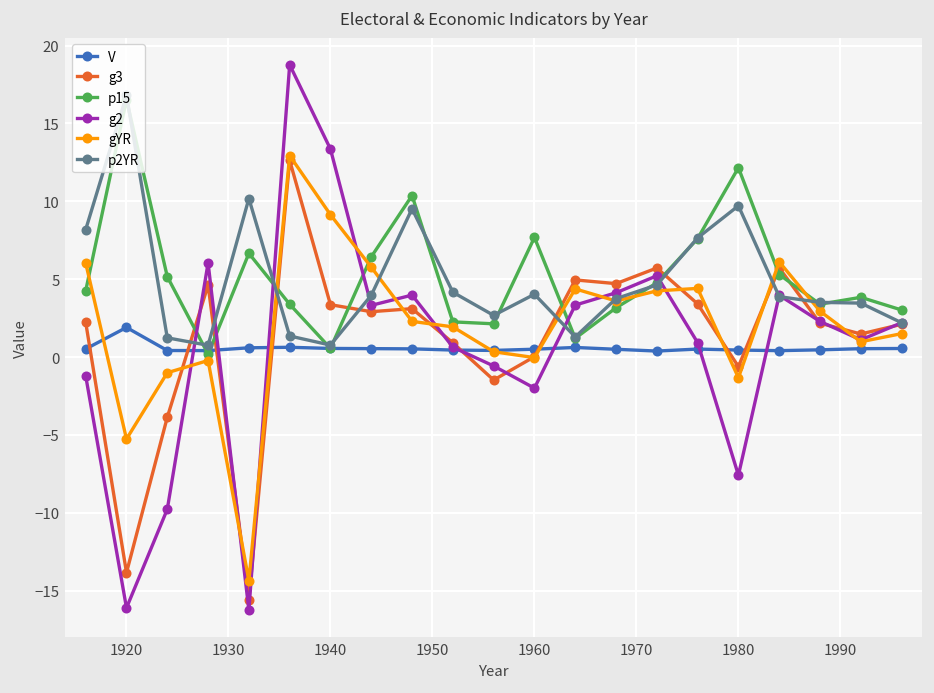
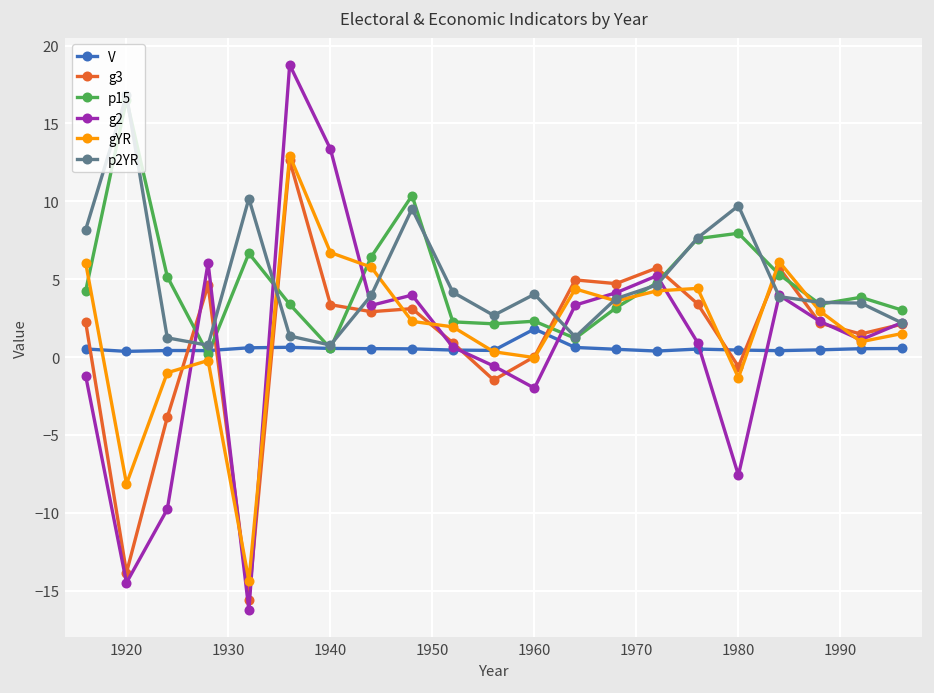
  {
    "V": {
-     "1920": 1.9,
-     "1960": 0.5,
+     "1920": 0.4,
+     "1960": 1.8,
      "1980": 0.4
    },
    "g3": {
      "1920": -13.8,
      "1940": 3.4,
      "1980": -0.6
    },
    "p15": {
-     "1960": 7.7,
-     "1980": 12.2
+     "1960": 2.3,
+     "1980": 7.9
    },
    "g2": {
-     "1920": -16.1,
+     "1920": -14.5,
      "1940": 13.4,
      "1960": -2.0,
      "1980": -7.6
    },
    "gYR": {
-     "1920": -5.3,
-     "1940": 9.1,
+     "1920": -8.1,
+     "1940": 6.7,
      "1980": -1.3
    },
    "p2YR": {
      "1940": 0.8,
      "1960": 4.0,
      "1980": 9.7
    }
  }
